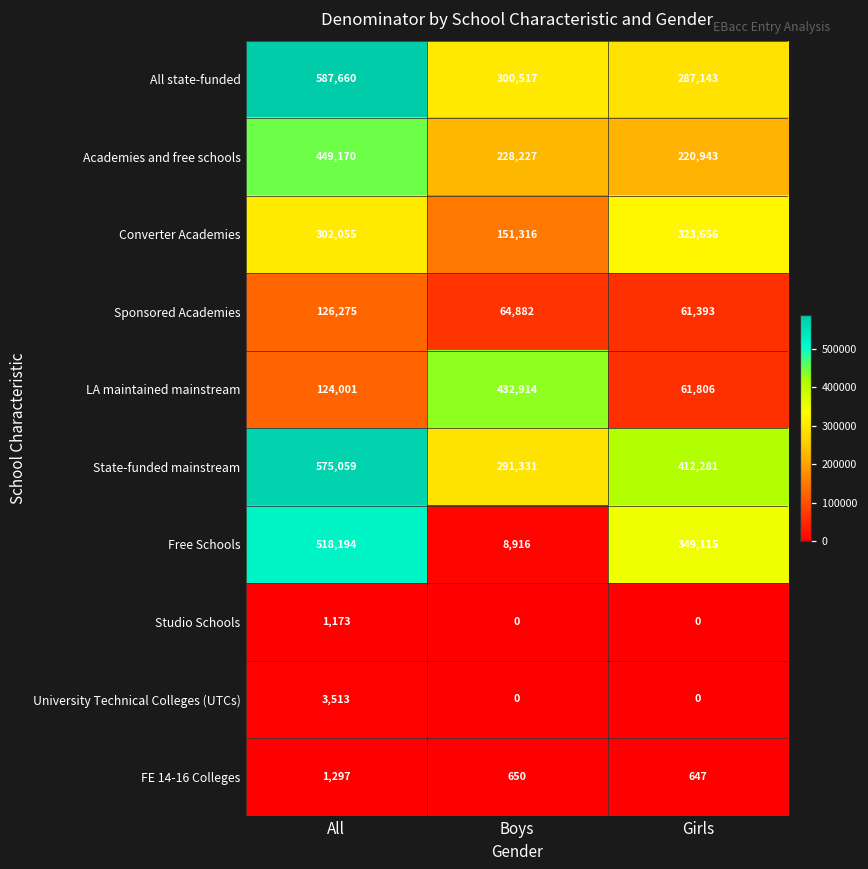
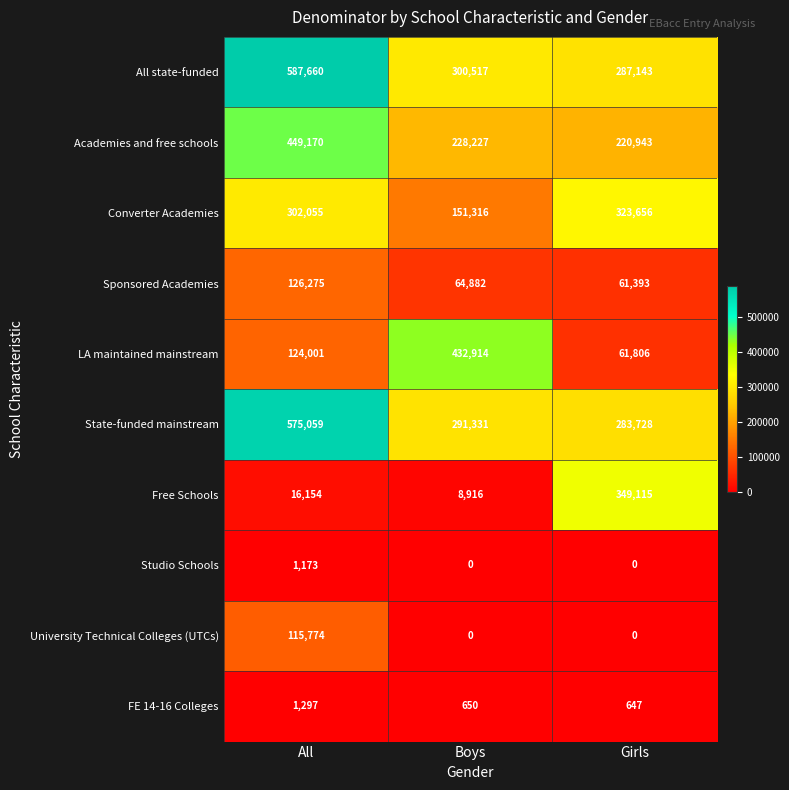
  {
    "All state-funded": {
      "All": "587,660",
      "Boys": "300,517",
      "Girls": "287,143"
    },
    "Academies and free schools": {
      "All": "449,170",
      "Boys": "228,227",
      "Girls": "220,943"
    },
    "Converter Academies": {
      "All": "302,055",
      "Boys": "151,316",
      "Girls": "323,656"
    },
    "Sponsored Academies": {
      "All": "126,275",
      "Boys": "64,882",
      "Girls": "61,393"
    },
    "LA maintained mainstream": {
      "All": "124,001",
      "Boys": "432,914",
      "Girls": "61,806"
    },
    "State-funded mainstream": {
      "All": "575,059",
      "Boys": "291,331",
-     "Girls": "412,281"
+     "Girls": "283,728"
    },
    "Free Schools": {
-     "All": "518,194",
+     "All": "16,154",
      "Boys": "8,916",
      "Girls": "349,115"
    },
    "Studio Schools": {
      "All": "1,173",
      "Boys": "0",
      "Girls": "0"
    },
    "University Technical Colleges (UTCs)": {
-     "All": "3,513",
+     "All": "115,774",
      "Boys": "0",
      "Girls": "0"
    },
    "FE 14-16 Colleges": {
      "All": "1,297",
      "Boys": "650",
      "Girls": "647"
    }
  }
